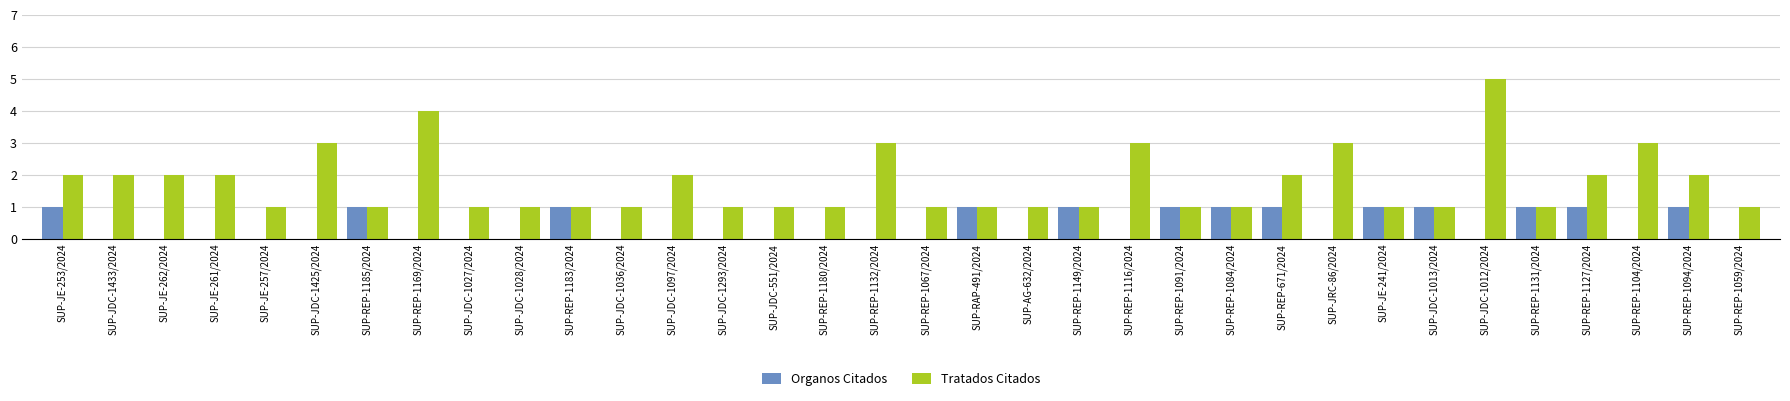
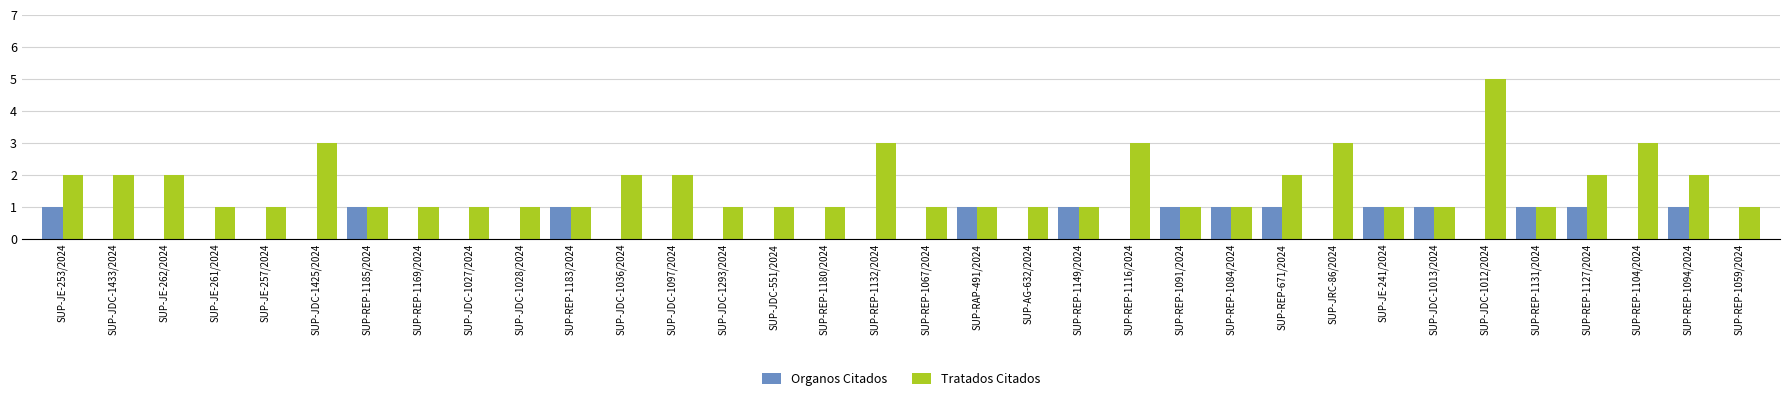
  {
    "Organos Citados": {
      "SUP-JE-253/2024": 1,
      "SUP-JDC-1433/2024": 0,
      "SUP-JE-262/2024": 0,
      "SUP-JE-261/2024": 0,
      "SUP-JE-257/2024": 0,
      "SUP-JDC-1425/2024": 0,
      "SUP-REP-1185/2024": 1,
      "SUP-REP-1169/2024": 0,
      "SUP-JDC-1027/2024": 0,
      "SUP-JDC-1028/2024": 0,
      "SUP-REP-1183/2024": 1,
      "SUP-JDC-1036/2024": 0,
      "SUP-JDC-1097/2024": 0,
      "SUP-JDC-1293/2024": 0,
      "SUP-JDC-551/2024": 0,
      "SUP-REP-1180/2024": 0,
      "SUP-REP-1132/2024": 0,
      "SUP-REP-1067/2024": 0,
      "SUP-RAP-491/2024": 1,
      "SUP-AG-632/2024": 0,
      "SUP-REP-1149/2024": 1,
      "SUP-REP-1116/2024": 0,
      "SUP-REP-1091/2024": 1,
      "SUP-REP-1084/2024": 1,
      "SUP-REP-671/2024": 1,
      "SUP-JRC-86/2024": 0,
      "SUP-JE-241/2024": 1,
      "SUP-JDC-1013/2024": 1,
      "SUP-JDC-1012/2024": 0,
      "SUP-REP-1131/2024": 1,
      "SUP-REP-1127/2024": 1,
      "SUP-REP-1104/2024": 0,
      "SUP-REP-1094/2024": 1,
      "SUP-REP-1059/2024": 0
    },
    "Tratados Citados": {
      "SUP-JE-253/2024": 2,
      "SUP-JDC-1433/2024": 2,
      "SUP-JE-262/2024": 2,
-     "SUP-JE-261/2024": 2,
+     "SUP-JE-261/2024": 1,
      "SUP-JE-257/2024": 1,
      "SUP-JDC-1425/2024": 3,
      "SUP-REP-1185/2024": 1,
-     "SUP-REP-1169/2024": 4,
+     "SUP-REP-1169/2024": 1,
      "SUP-JDC-1027/2024": 1,
      "SUP-JDC-1028/2024": 1,
      "SUP-REP-1183/2024": 1,
-     "SUP-JDC-1036/2024": 1,
+     "SUP-JDC-1036/2024": 2,
      "SUP-JDC-1097/2024": 2,
      "SUP-JDC-1293/2024": 1,
      "SUP-JDC-551/2024": 1,
      "SUP-REP-1180/2024": 1,
      "SUP-REP-1132/2024": 3,
      "SUP-REP-1067/2024": 1,
      "SUP-RAP-491/2024": 1,
      "SUP-AG-632/2024": 1,
      "SUP-REP-1149/2024": 1,
      "SUP-REP-1116/2024": 3,
      "SUP-REP-1091/2024": 1,
      "SUP-REP-1084/2024": 1,
      "SUP-REP-671/2024": 2,
      "SUP-JRC-86/2024": 3,
      "SUP-JE-241/2024": 1,
      "SUP-JDC-1013/2024": 1,
      "SUP-JDC-1012/2024": 5,
      "SUP-REP-1131/2024": 1,
      "SUP-REP-1127/2024": 2,
      "SUP-REP-1104/2024": 3,
      "SUP-REP-1094/2024": 2,
      "SUP-REP-1059/2024": 1
    }
  }
